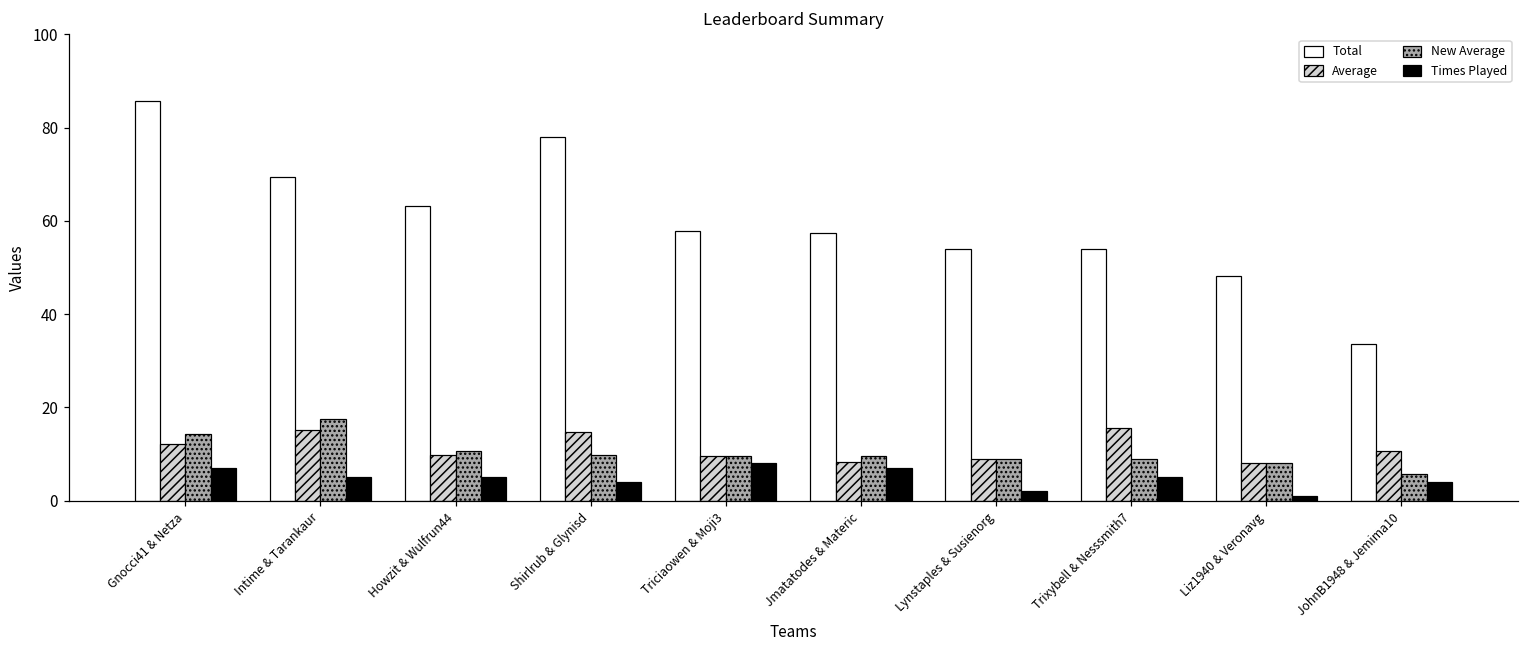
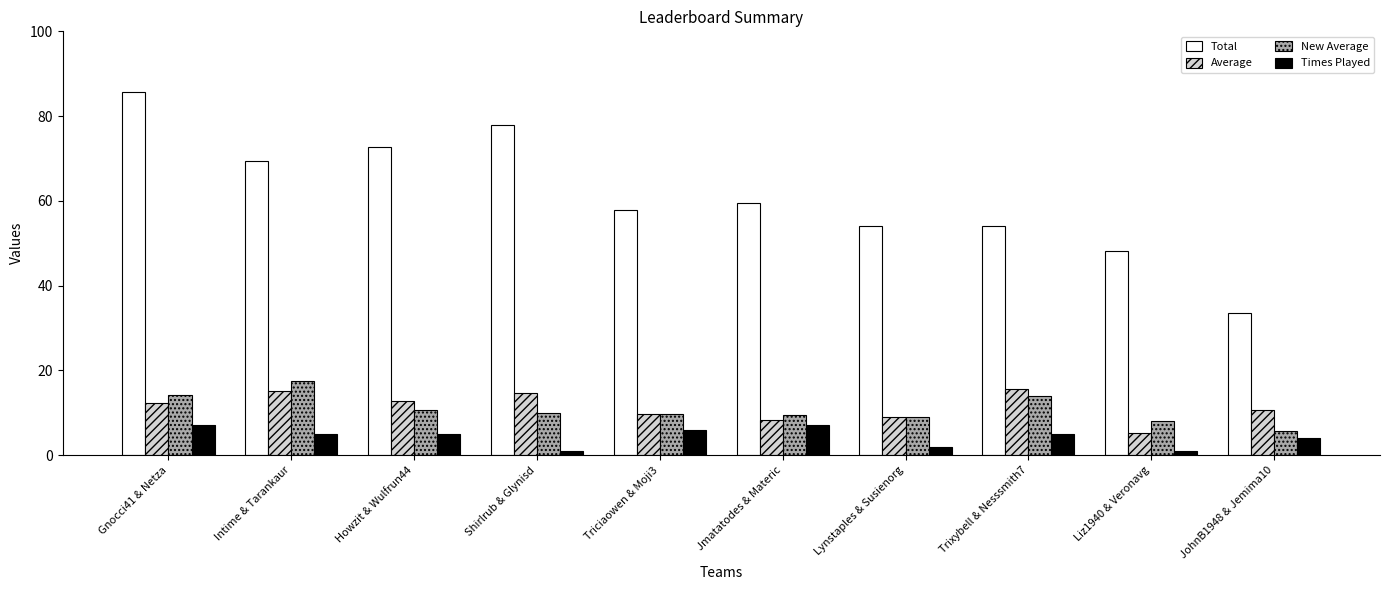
  {
    "Total": {
      "Gnocci41 & Netza": 86,
      "Intime & Tarankaur": 69,
-     "Howzit & Wulfrun44": 63,
+     "Howzit & Wulfrun44": 73,
      "Shirlrub & Glynisd": 78,
      "Triciaowen & Moji3": 58,
-     "Jmatatodes & Materic": 57,
+     "Jmatatodes & Materic": 59,
      "Lynstaples & Susienorg": 54,
      "Trixybell & Nesssmith7": 54,
      "Liz1940 & Veronavg": 48,
      "JohnB1948 & Jemima10": 34
    },
    "Average": {
      "Gnocci41 & Netza": 12,
      "Intime & Tarankaur": 15,
-     "Howzit & Wulfrun44": 10,
+     "Howzit & Wulfrun44": 13,
      "Shirlrub & Glynisd": 15,
      "Triciaowen & Moji3": 10,
      "Jmatatodes & Materic": 8,
      "Lynstaples & Susienorg": 9,
      "Trixybell & Nesssmith7": 16,
-     "Liz1940 & Veronavg": 8,
+     "Liz1940 & Veronavg": 5,
      "JohnB1948 & Jemima10": 11
    },
    "New Average": {
      "Gnocci41 & Netza": 14,
      "Intime & Tarankaur": 17,
      "Howzit & Wulfrun44": 11,
      "Shirlrub & Glynisd": 10,
      "Triciaowen & Moji3": 10,
      "Jmatatodes & Materic": 10,
      "Lynstaples & Susienorg": 9,
-     "Trixybell & Nesssmith7": 9,
+     "Trixybell & Nesssmith7": 14,
      "Liz1940 & Veronavg": 8,
      "JohnB1948 & Jemima10": 6
    },
    "Times Played": {
      "Gnocci41 & Netza": 7,
      "Intime & Tarankaur": 5,
      "Howzit & Wulfrun44": 5,
-     "Shirlrub & Glynisd": 4,
-     "Triciaowen & Moji3": 8,
+     "Shirlrub & Glynisd": 1,
+     "Triciaowen & Moji3": 6,
      "Jmatatodes & Materic": 7,
      "Lynstaples & Susienorg": 2,
      "Trixybell & Nesssmith7": 5,
      "Liz1940 & Veronavg": 1,
      "JohnB1948 & Jemima10": 4
    }
  }
